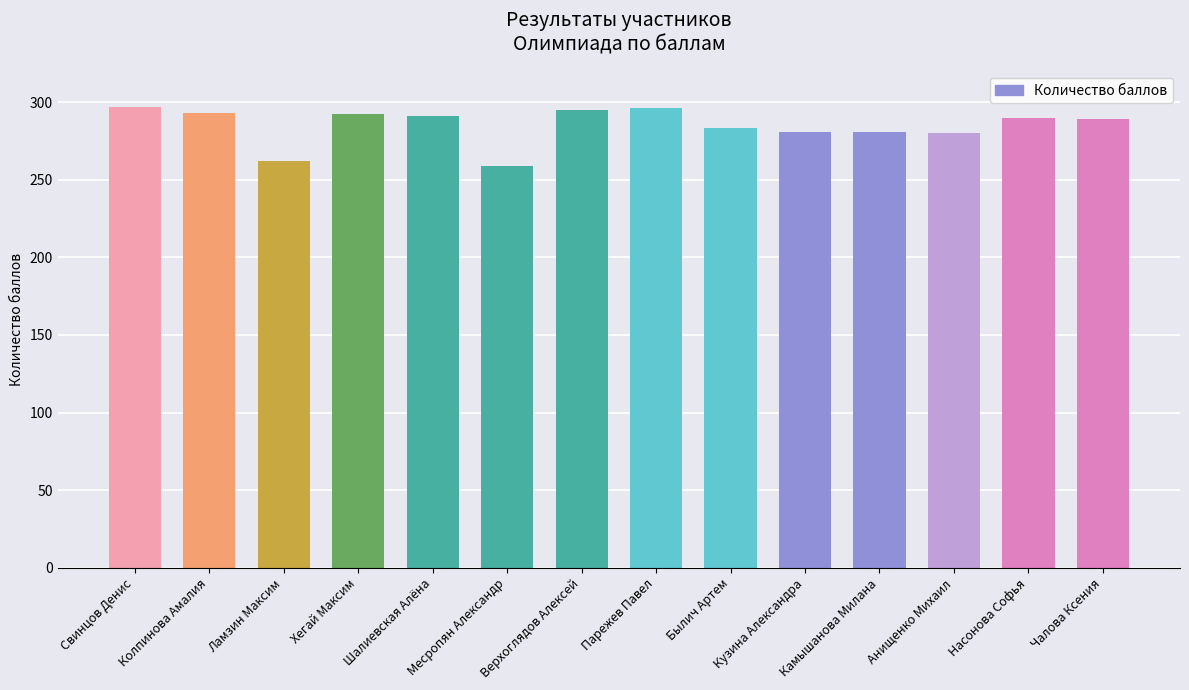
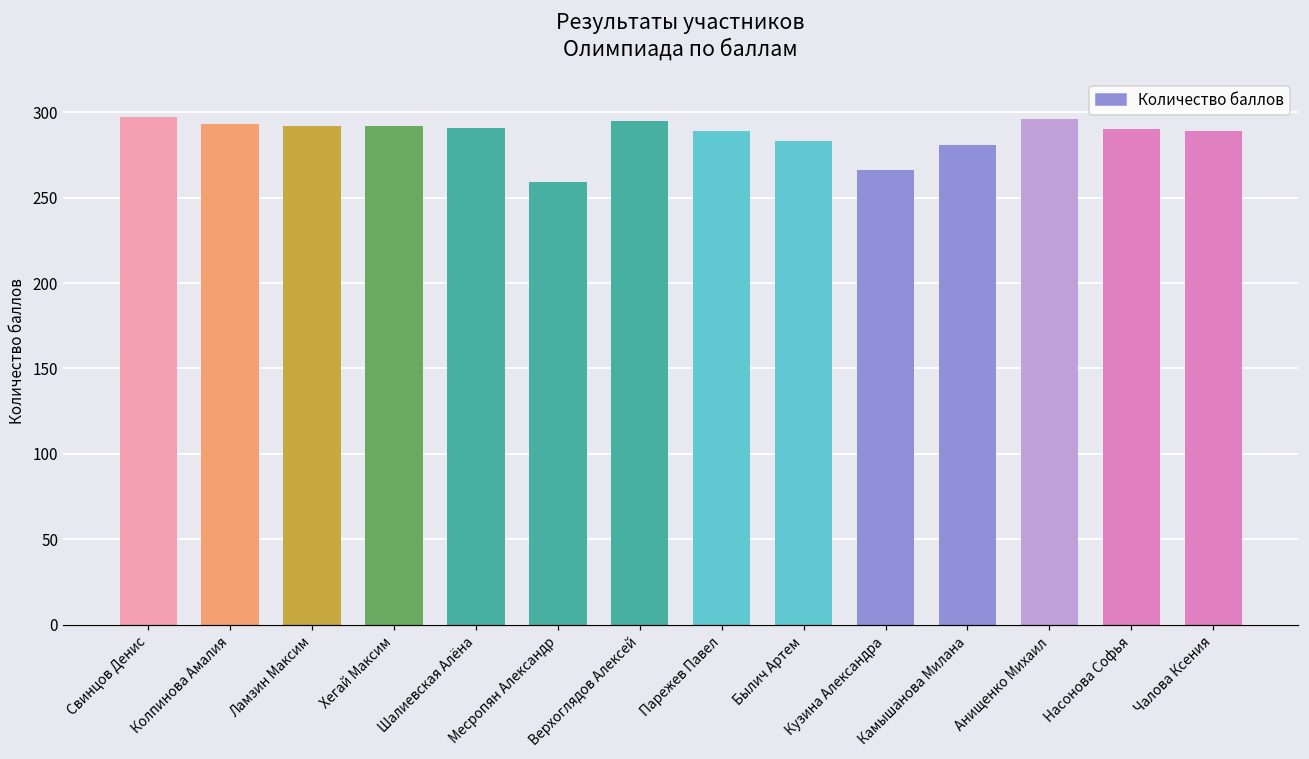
  {
    "Свинцов Денис": 297,
    "Колпинова Амалия": 293,
-   "Ламзин Максим": 262,
+   "Ламзин Максим": 292,
    "Хегай Максим": 292,
    "Шалиевская Алёна": 291,
    "Месропян Александр": 259,
    "Верхоглядов Алексей": 295,
-   "Парежев Павел": 296,
+   "Парежев Павел": 289,
    "Былич Артем": 283,
-   "Кузина Александра": 281,
+   "Кузина Александра": 266,
    "Камышанова Милана": 281,
-   "Анищенко Михаил": 280,
+   "Анищенко Михаил": 296,
    "Насонова Софья": 290,
    "Чалова Ксения": 289
  }
